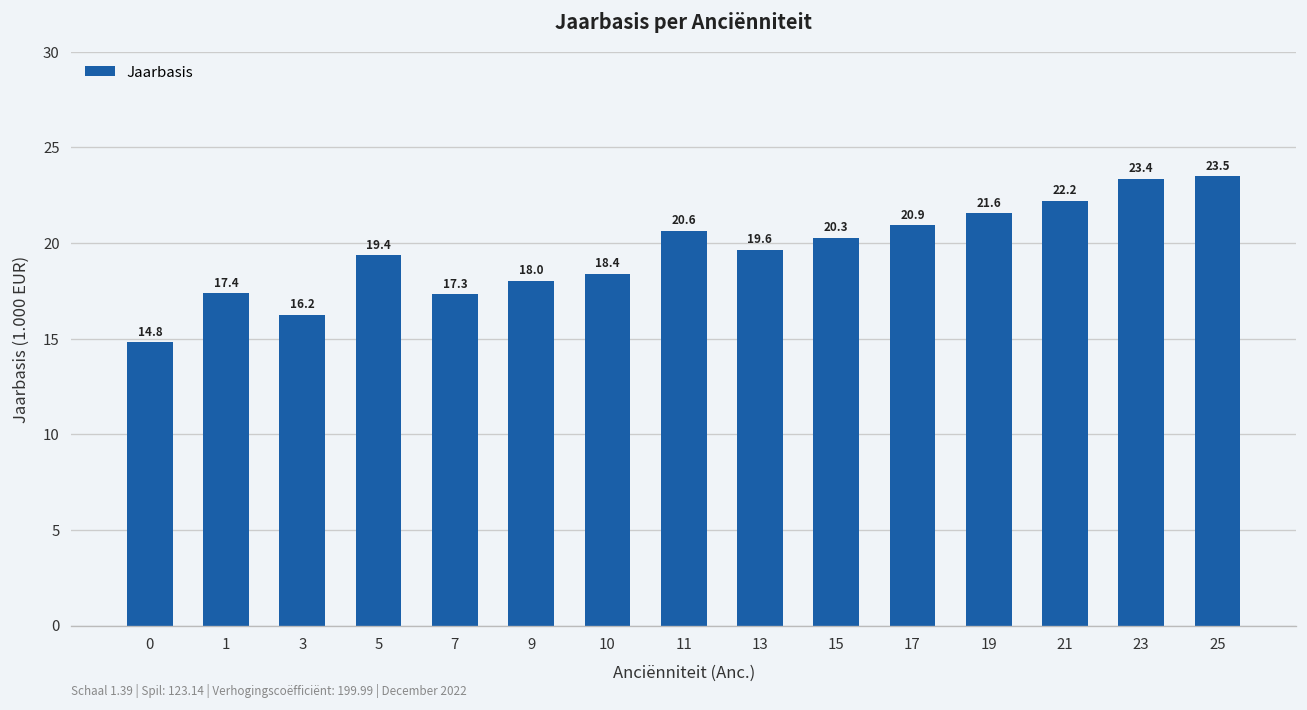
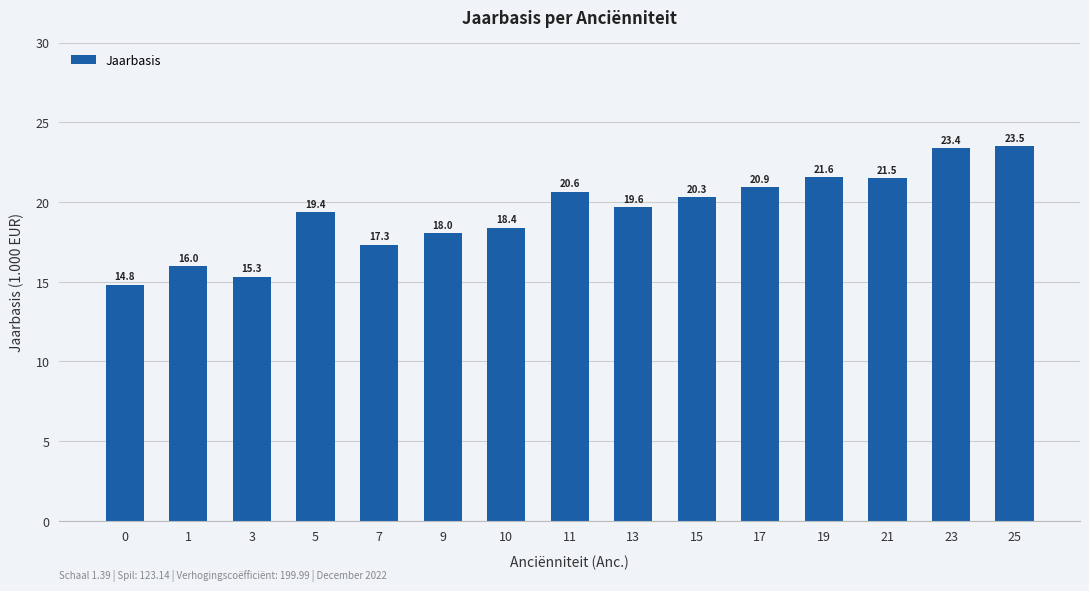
  {
    "0": 14.8,
-   "1": 17.4,
-   "3": 16.2,
+   "1": 16.0,
+   "3": 15.3,
    "5": 19.4,
    "7": 17.3,
    "9": 18.0,
    "10": 18.4,
    "11": 20.6,
    "13": 19.6,
    "15": 20.3,
    "17": 20.9,
    "19": 21.6,
-   "21": 22.2,
+   "21": 21.5,
    "23": 23.4,
    "25": 23.5
  }
